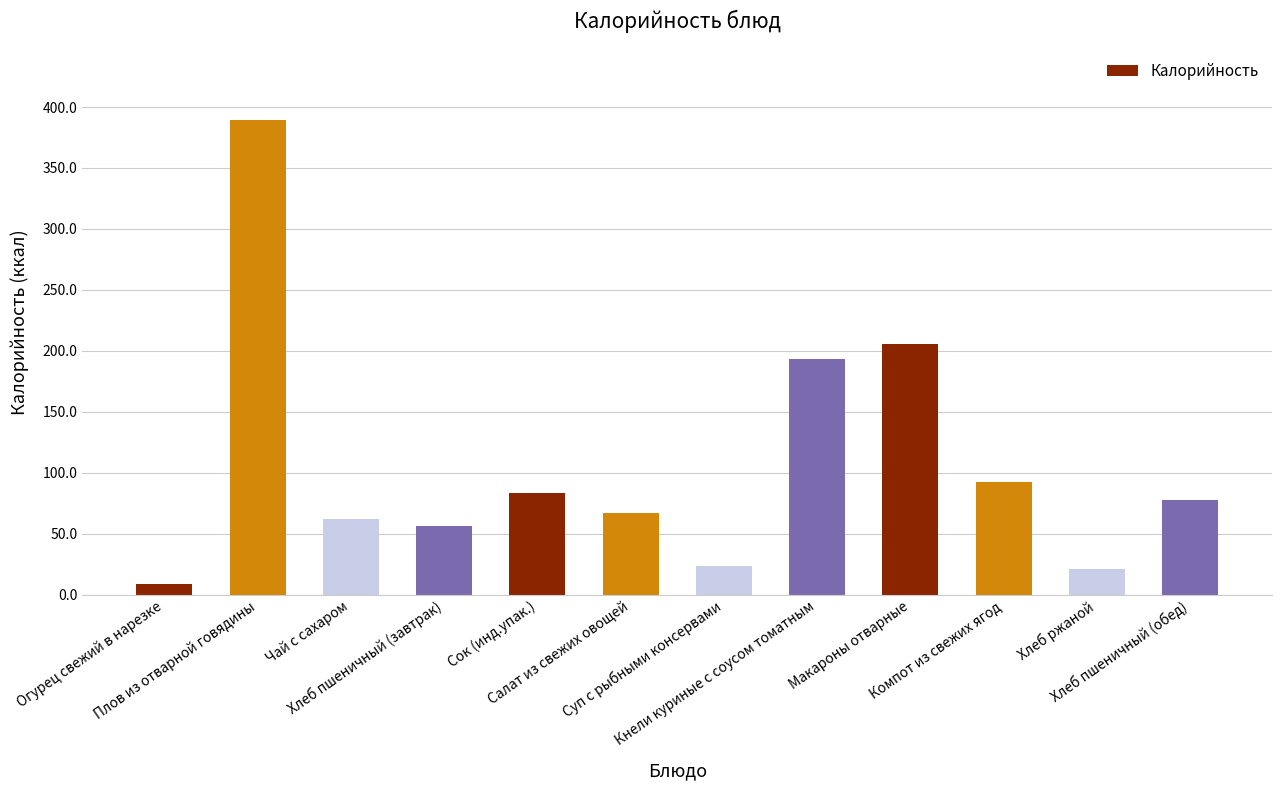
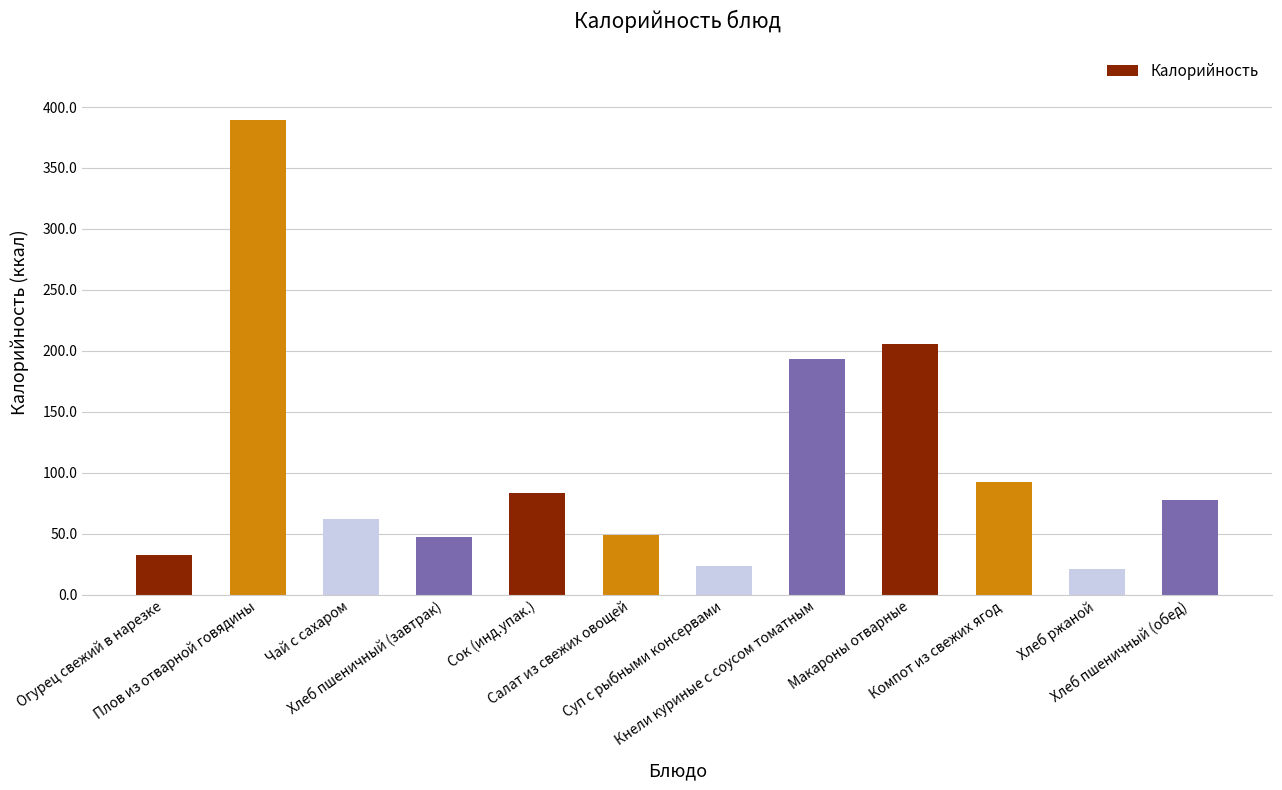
  {
-   "Огурец свежий в нарезке": 8,
+   "Огурец свежий в нарезке": 32,
    "Плов из отварной говядины": 389,
    "Чай с сахаром": 62,
-   "Хлеб пшеничный (завтрак)": 57,
+   "Хлеб пшеничный (завтрак)": 47,
    "Сок (инд.упак.)": 83,
-   "Салат из свежих овощей": 67,
+   "Салат из свежих овощей": 49,
    "Суп с рыбными консервами": 24,
    "Кнели куриные с соусом томатным": 194,
    "Макароны отварные": 206,
    "Компот из свежих ягод": 93,
    "Хлеб ржаной": 21,
    "Хлеб пшеничный (обед)": 77
  }
